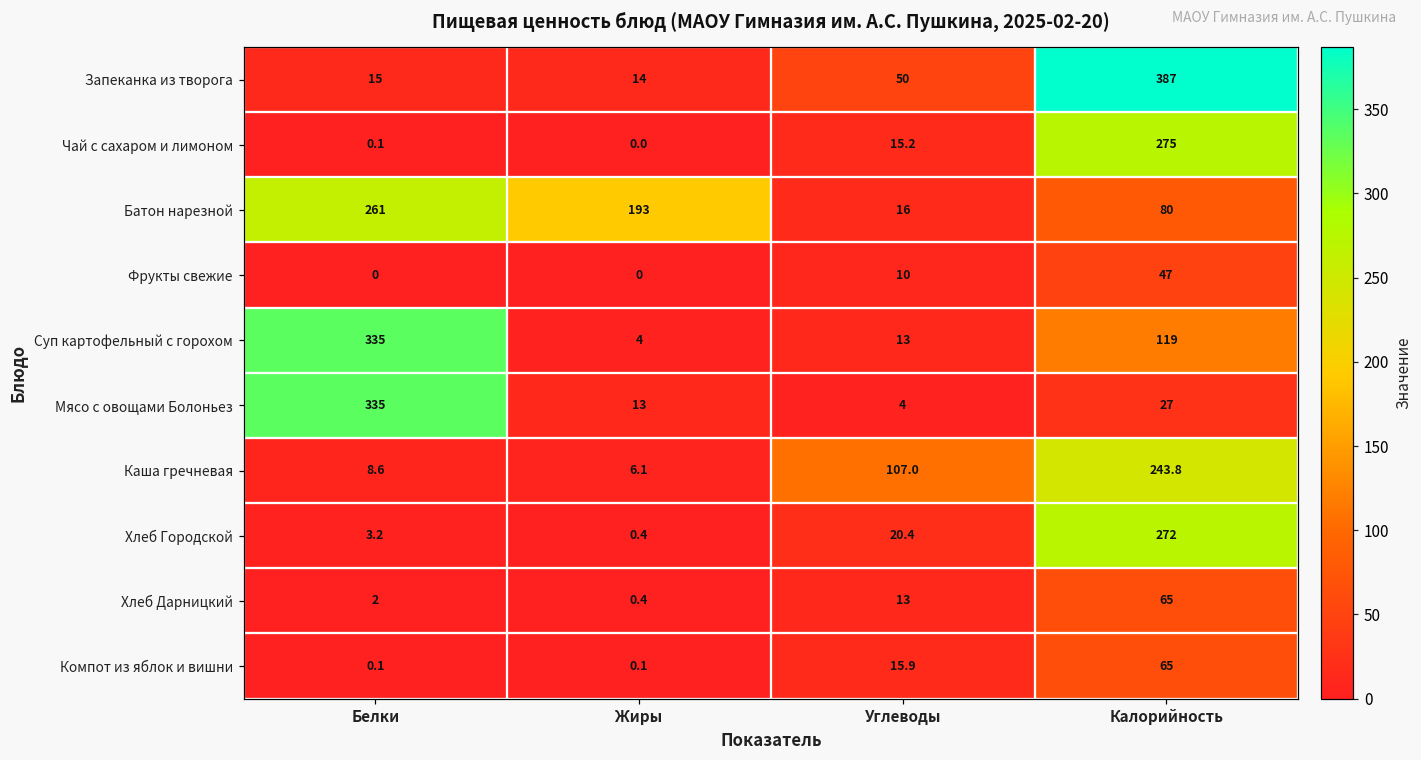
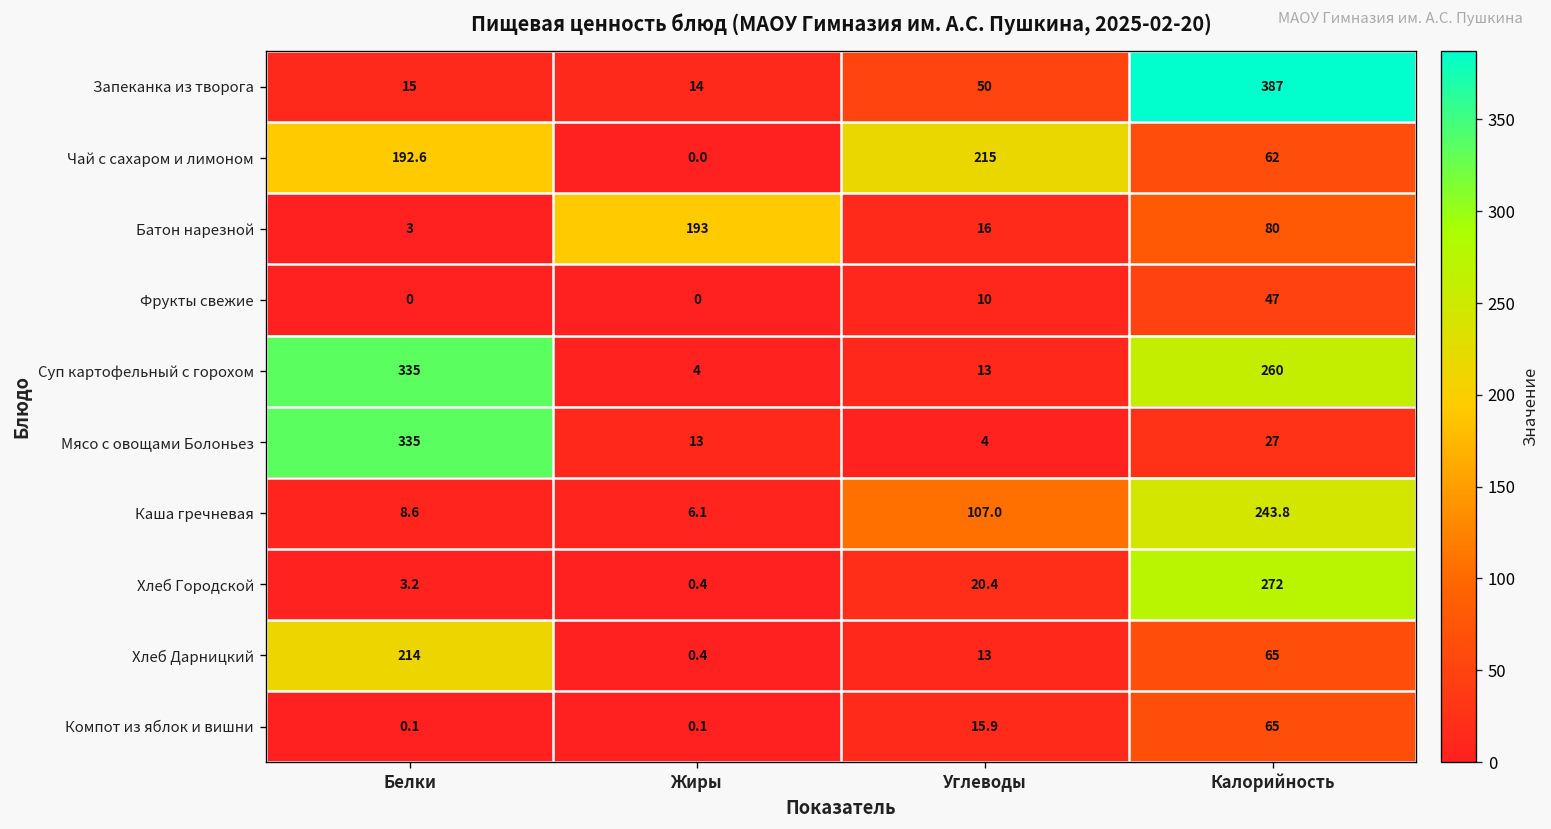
  {
    "Запеканка из творога": {
      "Белки": 15,
      "Жиры": 14,
      "Углеводы": 50,
      "Калорийность": 387
    },
    "Чай с сахаром и лимоном": {
-     "Белки": 0.1,
+     "Белки": 192.6,
      "Жиры": 0.0,
-     "Углеводы": 15.2,
-     "Калорийность": 275
+     "Углеводы": 215,
+     "Калорийность": 62
    },
    "Батон нарезной": {
-     "Белки": 261,
+     "Белки": 3,
      "Жиры": 193,
      "Углеводы": 16,
      "Калорийность": 80
    },
    "Фрукты свежие": {
      "Белки": 0,
      "Жиры": 0,
      "Углеводы": 10,
      "Калорийность": 47
    },
    "Суп картофельный с горохом": {
      "Белки": 335,
      "Жиры": 4,
      "Углеводы": 13,
-     "Калорийность": 119
+     "Калорийность": 260
    },
    "Мясо с овощами Болоньез": {
      "Белки": 335,
      "Жиры": 13,
      "Углеводы": 4,
      "Калорийность": 27
    },
    "Каша гречневая": {
      "Белки": 8.6,
      "Жиры": 6.1,
      "Углеводы": 107.0,
      "Калорийность": 243.8
    },
    "Хлеб Городской": {
      "Белки": 3.2,
      "Жиры": 0.4,
      "Углеводы": 20.4,
      "Калорийность": 272
    },
    "Хлеб Дарницкий": {
-     "Белки": 2,
+     "Белки": 214,
      "Жиры": 0.4,
      "Углеводы": 13,
      "Калорийность": 65
    },
    "Компот из яблок и вишни": {
      "Белки": 0.1,
      "Жиры": 0.1,
      "Углеводы": 15.9,
      "Калорийность": 65
    }
  }
